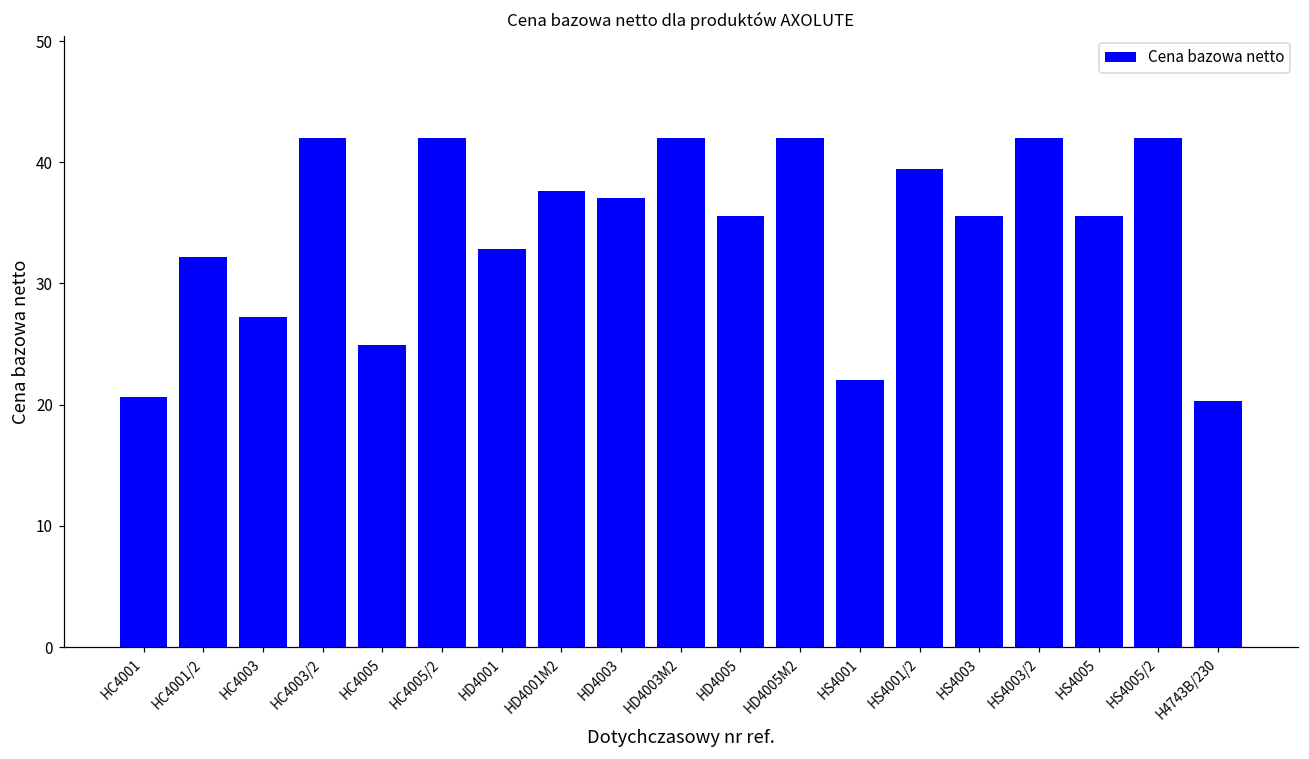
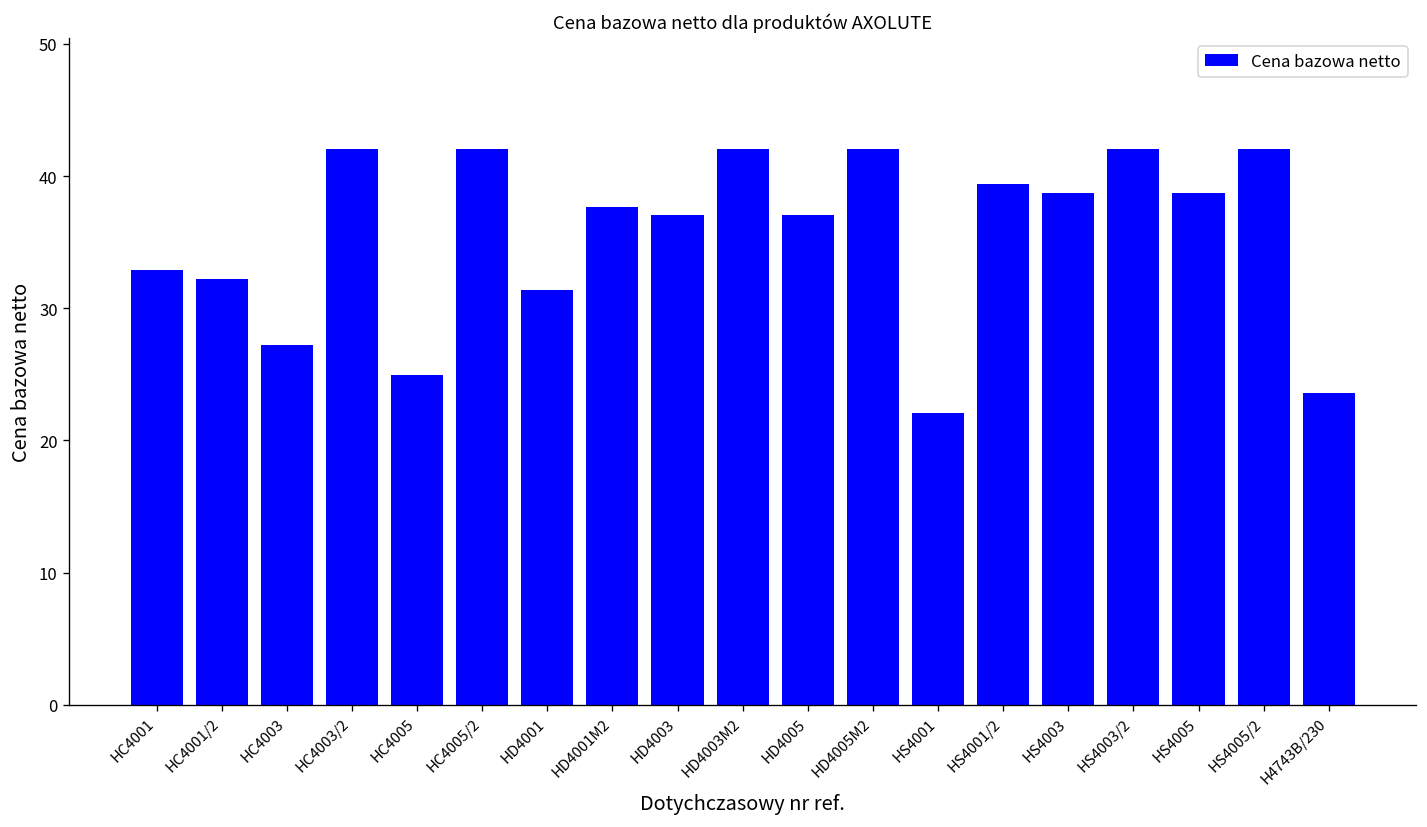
  {
-   "HC4001": 20.6,
+   "HC4001": 32.9,
    "HC4001/2": 32.2,
    "HC4003": 27.2,
    "HC4003/2": 42.0,
    "HC4005": 24.9,
    "HC4005/2": 42.0,
-   "HD4001": 32.9,
+   "HD4001": 31.4,
    "HD4001M2": 37.6,
    "HD4003": 37.0,
    "HD4003M2": 42.0,
-   "HD4005": 35.6,
+   "HD4005": 37.0,
    "HD4005M2": 42.0,
    "HS4001": 22.1,
    "HS4001/2": 39.4,
-   "HS4003": 35.6,
+   "HS4003": 38.7,
    "HS4003/2": 42.0,
-   "HS4005": 35.6,
+   "HS4005": 38.7,
    "HS4005/2": 42.0,
-   "H4743B/230": 20.3
+   "H4743B/230": 23.6
  }
